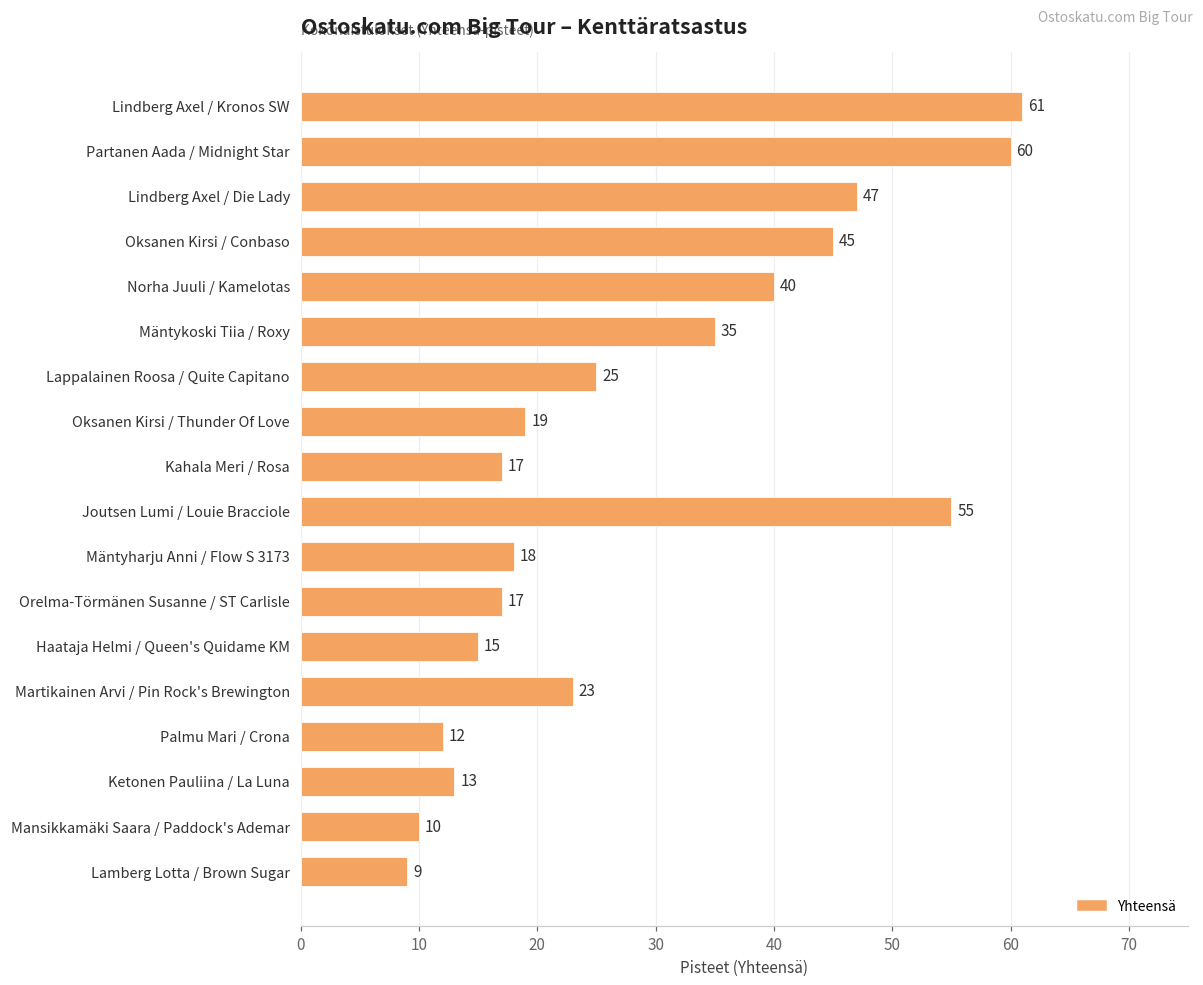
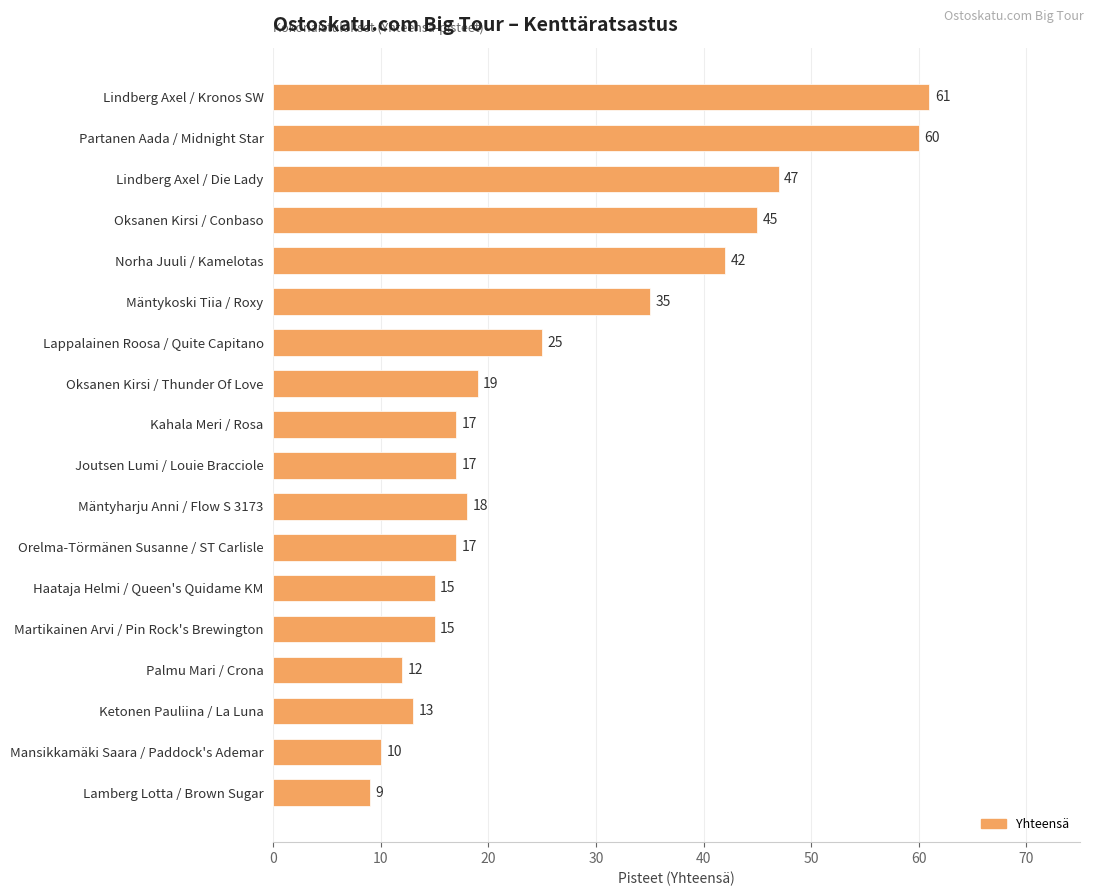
  {
    "Lindberg Axel / Kronos SW": 61,
    "Partanen Aada / Midnight Star": 60,
    "Lindberg Axel / Die Lady": 47,
    "Oksanen Kirsi / Conbaso": 45,
-   "Norha Juuli / Kamelotas": 40,
+   "Norha Juuli / Kamelotas": 42,
    "Mäntykoski Tiia / Roxy": 35,
    "Lappalainen Roosa / Quite Capitano": 25,
    "Oksanen Kirsi / Thunder Of Love": 19,
    "Kahala Meri / Rosa": 17,
-   "Joutsen Lumi / Louie Bracciole": 55,
+   "Joutsen Lumi / Louie Bracciole": 17,
    "Mäntyharju Anni / Flow S 3173": 18,
    "Orelma-Törmänen Susanne / ST Carlisle": 17,
    "Haataja Helmi / Queen's Quidame KM": 15,
-   "Martikainen Arvi / Pin Rock's Brewington": 23,
+   "Martikainen Arvi / Pin Rock's Brewington": 15,
    "Palmu Mari / Crona": 12,
    "Ketonen Pauliina / La Luna": 13,
    "Mansikkamäki Saara / Paddock's Ademar": 10,
    "Lamberg Lotta / Brown Sugar": 9
  }
